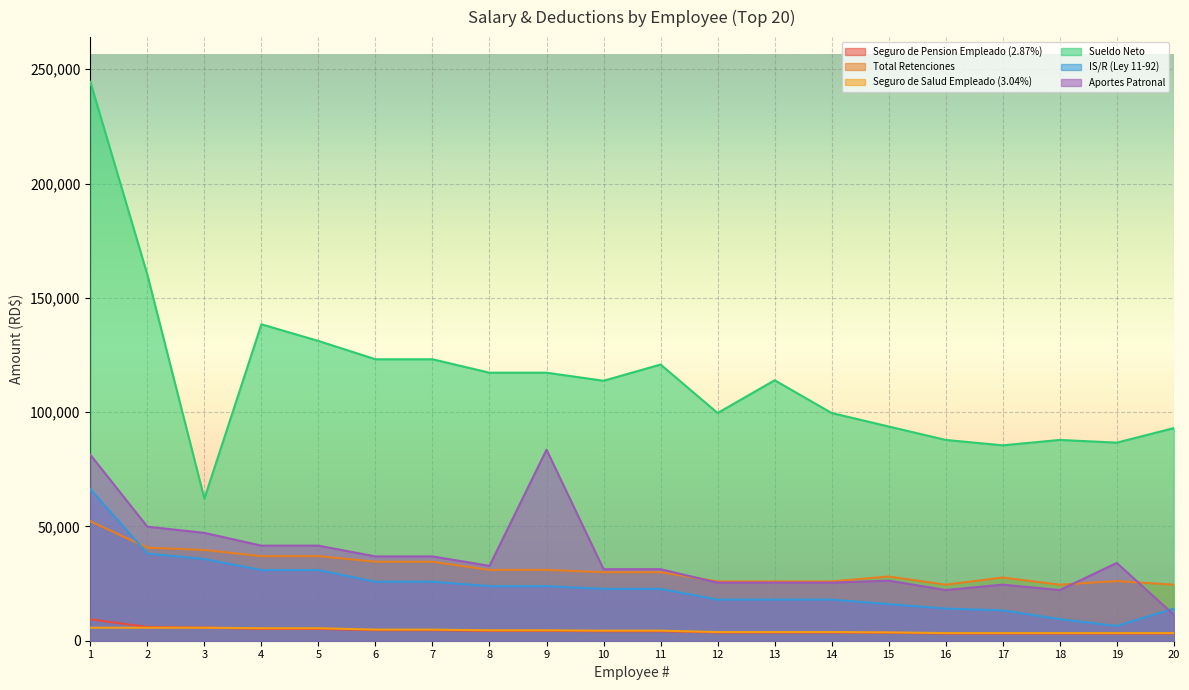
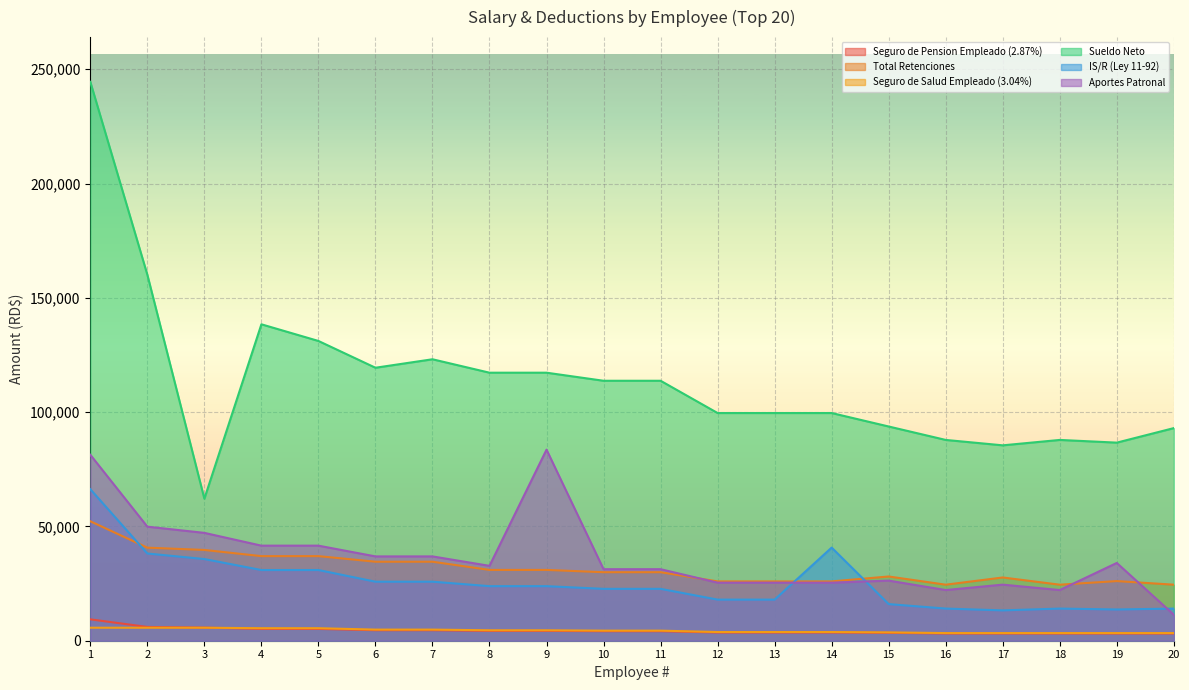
  {
    "Sueldo Neto": {
      "1": "244,000",
      "2": "160,000",
      "3": "62,000",
      "4": "138,000",
      "5": "131,000",
-     "6": "123,000",
+     "6": "119,000",
      "7": "123,000",
      "8": "117,000",
      "9": "117,000",
      "10": "114,000",
-     "11": "121,000",
+     "11": "114,000",
      "12": "100,000",
-     "13": "114,000",
+     "13": "100,000",
      "14": "100,000",
      "15": "94,000",
      "16": "88,000",
      "17": "85,000",
      "18": "88,000",
      "19": "87,000",
      "20": "93,000"
    },
    "IS/R (Ley 11-92)": {
      "1": "66,000",
      "2": "38,000",
      "3": "36,000",
      "4": "31,000",
      "5": "31,000",
      "6": "26,000",
      "7": "26,000",
      "8": "24,000",
      "9": "24,000",
      "10": "23,000",
      "11": "23,000",
      "12": "18,000",
      "13": "18,000",
-     "14": "18,000",
+     "14": "41,000",
      "15": "16,000",
      "16": "14,000",
      "17": "13,000",
-     "18": "9,000",
-     "19": "6,000",
+     "18": "14,000",
+     "19": "14,000",
      "20": "14,000"
    },
    "Aportes Patronal": {
      "1": "81,000",
      "2": "50,000",
      "3": "47,000",
      "4": "42,000",
      "5": "42,000",
      "6": "37,000",
      "7": "37,000",
      "8": "33,000",
      "9": "84,000",
      "10": "31,000",
      "11": "31,000",
      "15": "26,000",
      "16": "22,000",
      "17": "25,000",
      "18": "22,000",
      "19": "34,000",
      "20": "11,000"
    }
  }
